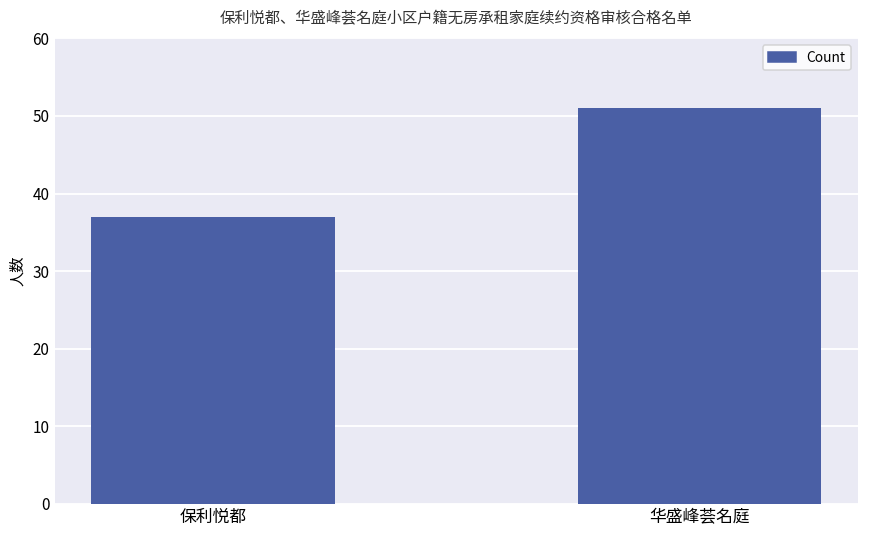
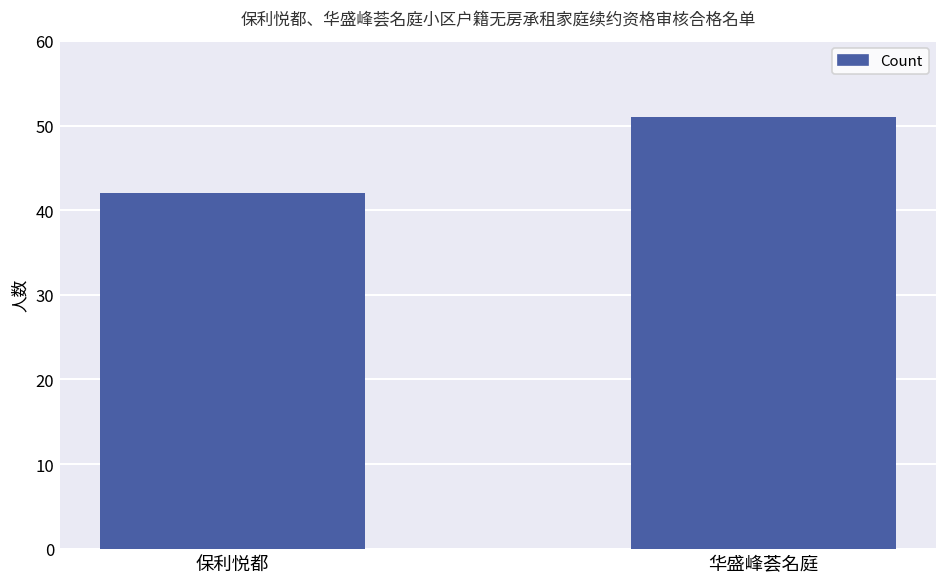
  {
-   "保利悦都": 37,
+   "保利悦都": 42,
    "华盛峰荟名庭": 51
  }
